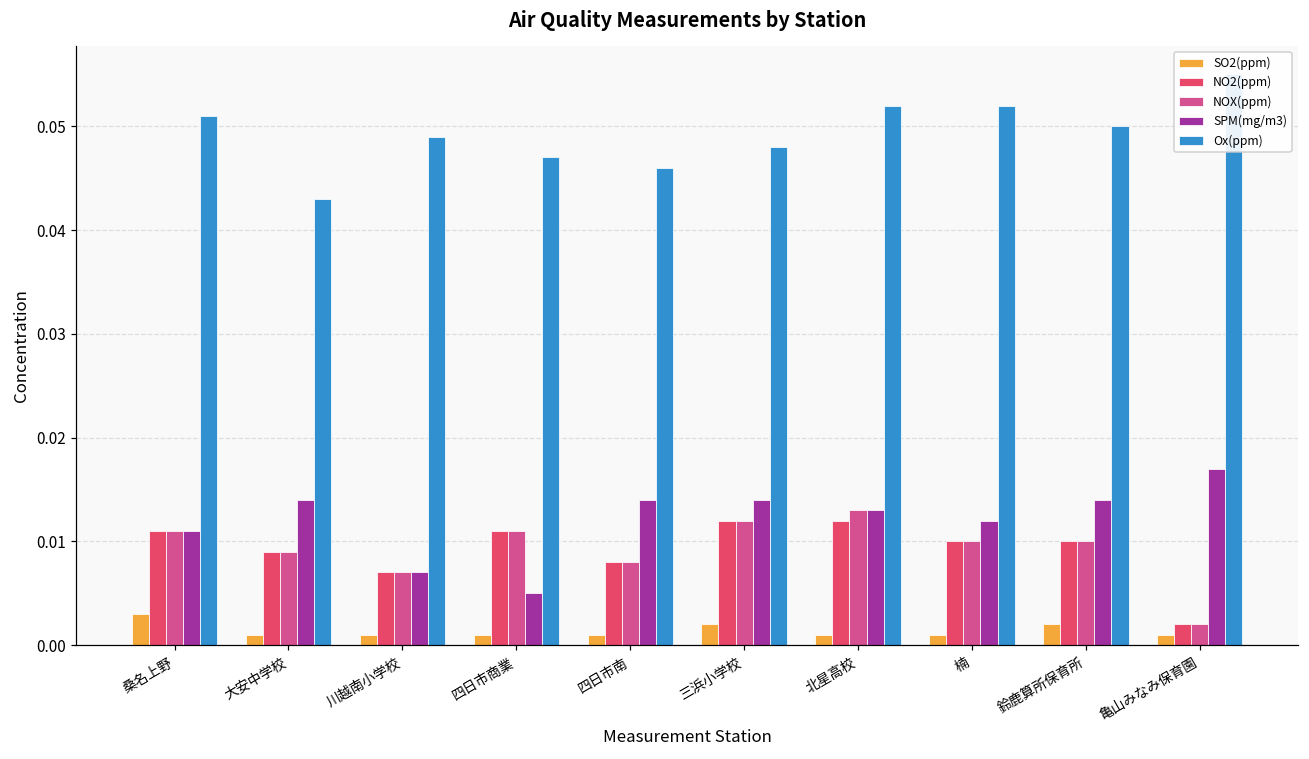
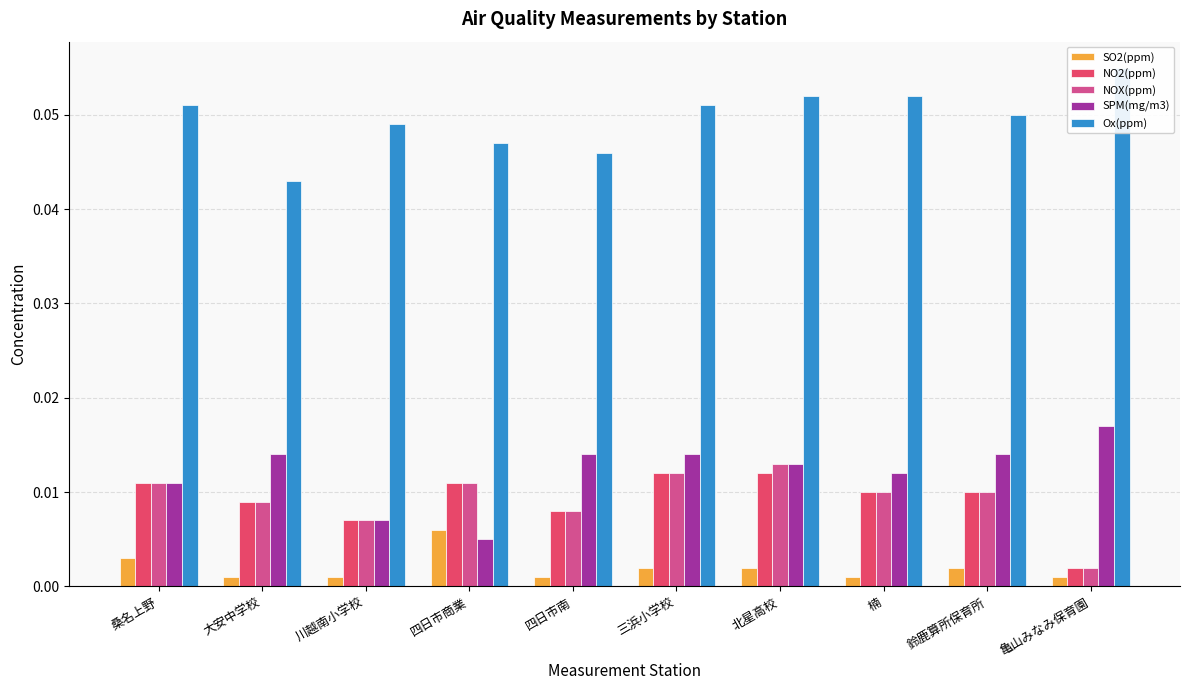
  {
    "SO2(ppm)": {
      "桑名上野": 0.003,
      "大安中学校": 0.001,
      "川越南小学校": 0.001,
-     "四日市商業": 0.001,
+     "四日市商業": 0.006,
      "四日市南": 0.001,
      "三浜小学校": 0.002,
-     "北星高校": 0.001,
+     "北星高校": 0.002,
      "楠": 0.001,
      "鈴鹿算所保育所": 0.002,
      "亀山みなみ保育園": 0.001
    },
    "SPM(mg/m3)": {
      "桑名上野": 0.011,
      "大安中学校": 0.014,
      "川越南小学校": 0.007,
      "四日市商業": 0.005,
      "四日市南": 0.014,
      "三浜小学校": 0.014,
      "北星高校": 0.013,
      "楠": 0.012,
      "鈴鹿算所保育所": 0.014,
      "亀山みなみ保育園": 0.017
    },
    "Ox(ppm)": {
      "桑名上野": 0.051,
      "大安中学校": 0.043,
      "川越南小学校": 0.049,
      "四日市商業": 0.047,
      "四日市南": 0.046,
-     "三浜小学校": 0.048,
+     "三浜小学校": 0.051,
      "北星高校": 0.052,
      "楠": 0.052,
      "鈴鹿算所保育所": 0.050
    }
  }
